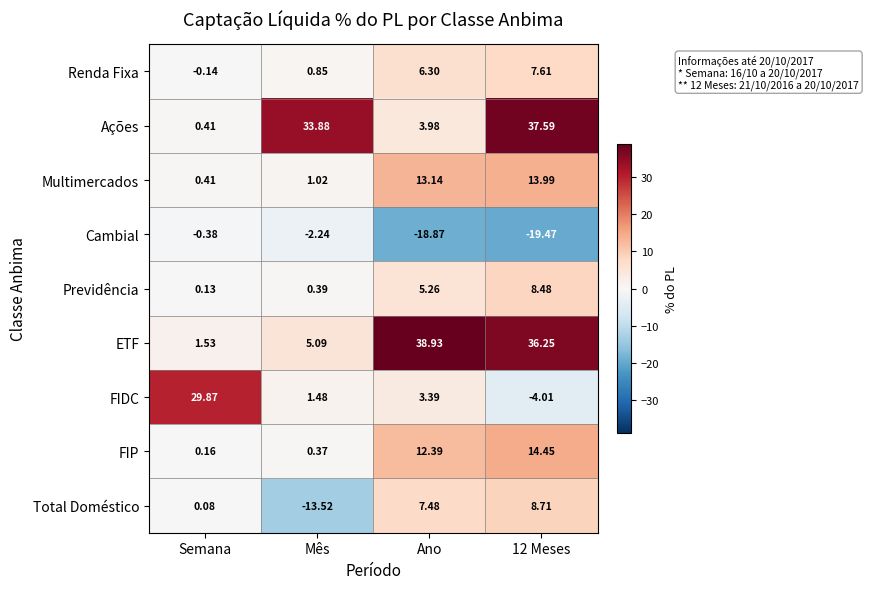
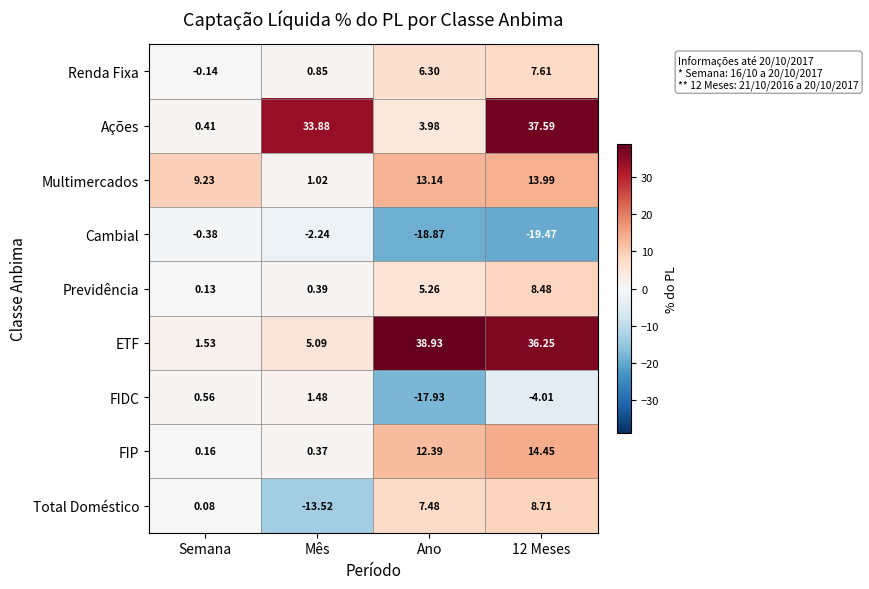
  {
    "Renda Fixa": {
      "Semana": -0.14,
      "Mês": 0.85,
      "Ano": 6.30,
      "12 Meses": 7.61
    },
    "Ações": {
      "Semana": 0.41,
      "Mês": 33.88,
      "Ano": 3.98,
      "12 Meses": 37.59
    },
    "Multimercados": {
-     "Semana": 0.41,
+     "Semana": 9.23,
      "Mês": 1.02,
      "Ano": 13.14,
      "12 Meses": 13.99
    },
    "Cambial": {
      "Semana": -0.38,
      "Mês": -2.24,
      "Ano": -18.87,
      "12 Meses": -19.47
    },
    "Previdência": {
      "Semana": 0.13,
      "Mês": 0.39,
      "Ano": 5.26,
      "12 Meses": 8.48
    },
    "ETF": {
      "Semana": 1.53,
      "Mês": 5.09,
      "Ano": 38.93,
      "12 Meses": 36.25
    },
    "FIDC": {
-     "Semana": 29.87,
+     "Semana": 0.56,
      "Mês": 1.48,
-     "Ano": 3.39,
+     "Ano": -17.93,
      "12 Meses": -4.01
    },
    "FIP": {
      "Semana": 0.16,
      "Mês": 0.37,
      "Ano": 12.39,
      "12 Meses": 14.45
    },
    "Total Doméstico": {
      "Semana": 0.08,
      "Mês": -13.52,
      "Ano": 7.48,
      "12 Meses": 8.71
    }
  }
